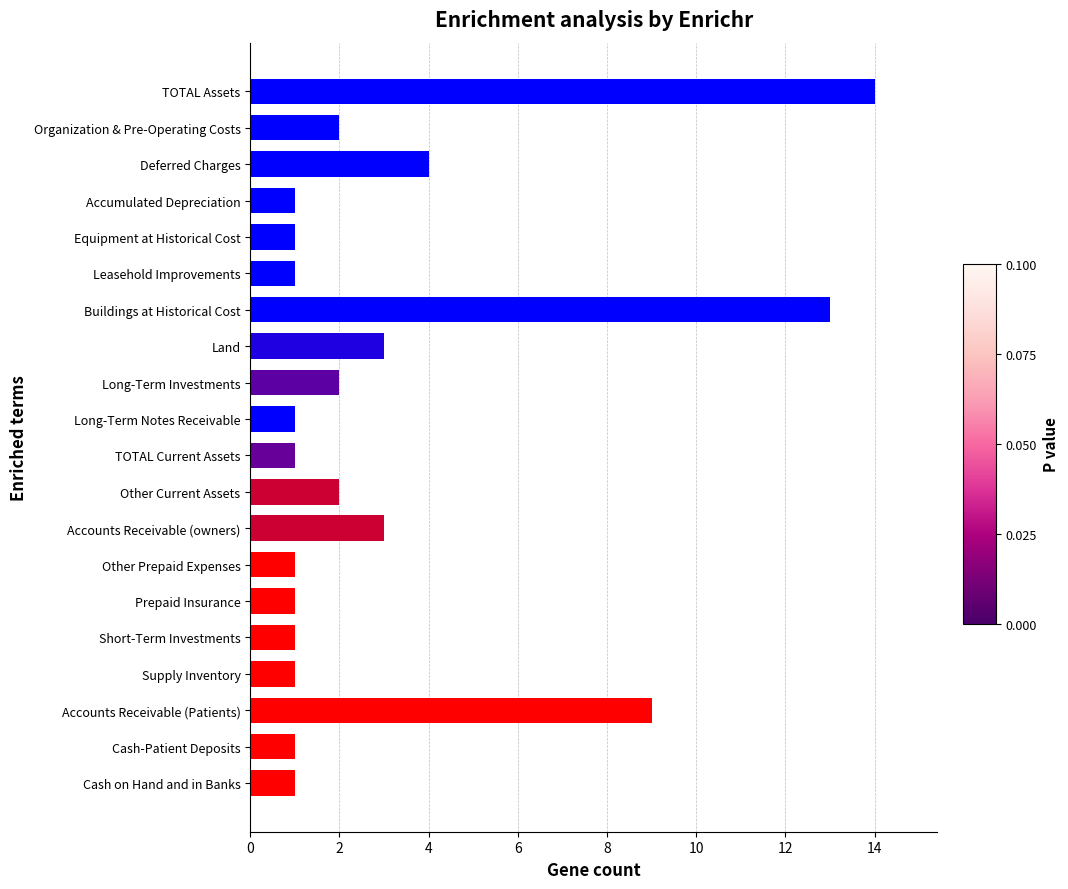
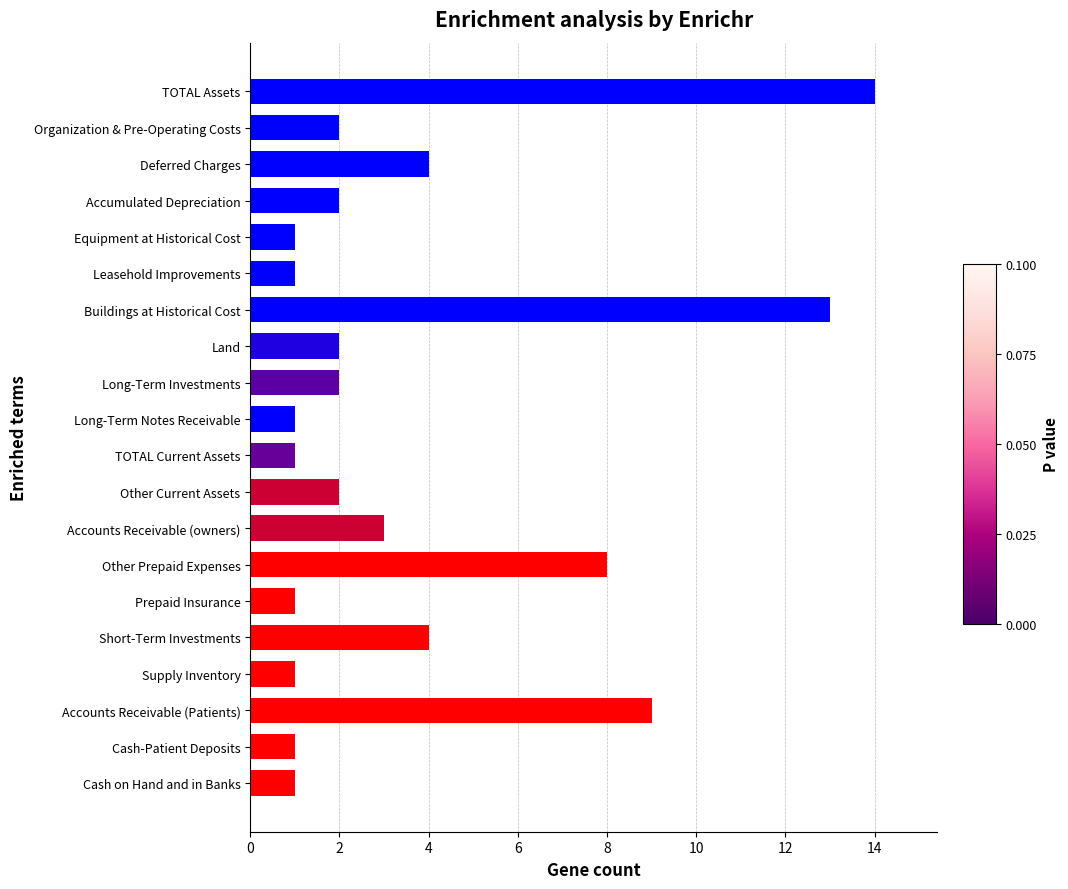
  {
    "TOTAL Assets": 14,
    "Organization & Pre-Operating Costs": 2,
    "Deferred Charges": 4,
-   "Accumulated Depreciation": 1,
+   "Accumulated Depreciation": 2,
    "Equipment at Historical Cost": 1,
    "Leasehold Improvements": 1,
    "Buildings at Historical Cost": 13,
-   "Land": 3,
+   "Land": 2,
    "Long-Term Investments": 2,
    "Long-Term Notes Receivable": 1,
    "TOTAL Current Assets": 1,
    "Other Current Assets": 2,
    "Accounts Receivable (owners)": 3,
-   "Other Prepaid Expenses": 1,
+   "Other Prepaid Expenses": 8,
    "Prepaid Insurance": 1,
-   "Short-Term Investments": 1,
+   "Short-Term Investments": 4,
    "Supply Inventory": 1,
    "Accounts Receivable (Patients)": 9,
    "Cash-Patient Deposits": 1,
    "Cash on Hand and in Banks": 1
  }
